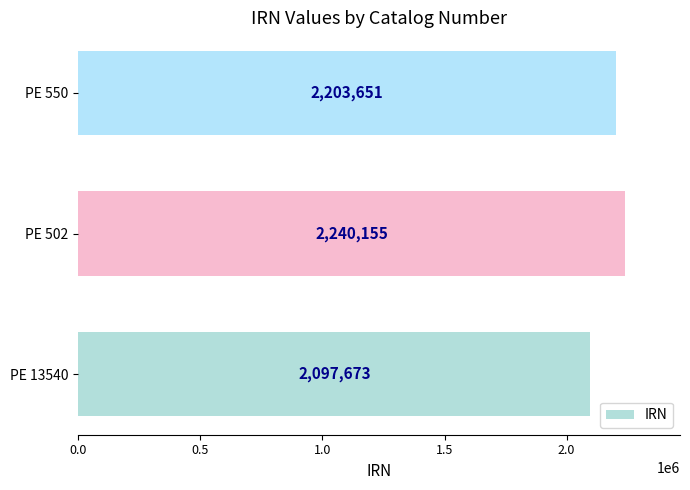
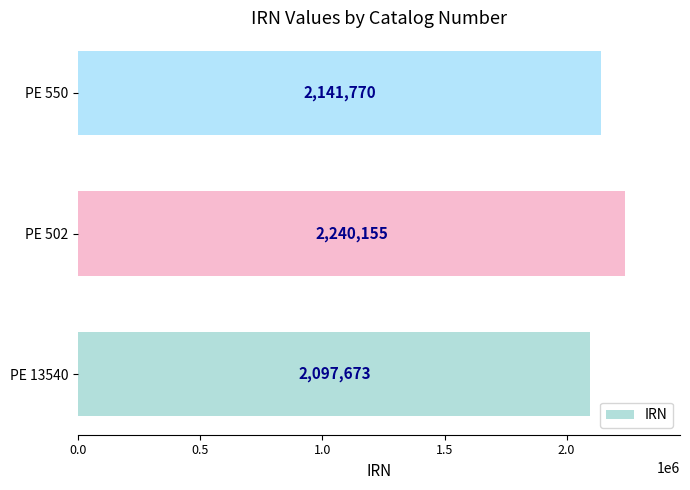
  {
-   "PE 550": "2,203,651",
+   "PE 550": "2,141,770",
    "PE 502": "2,240,155",
    "PE 13540": "2,097,673"
  }
